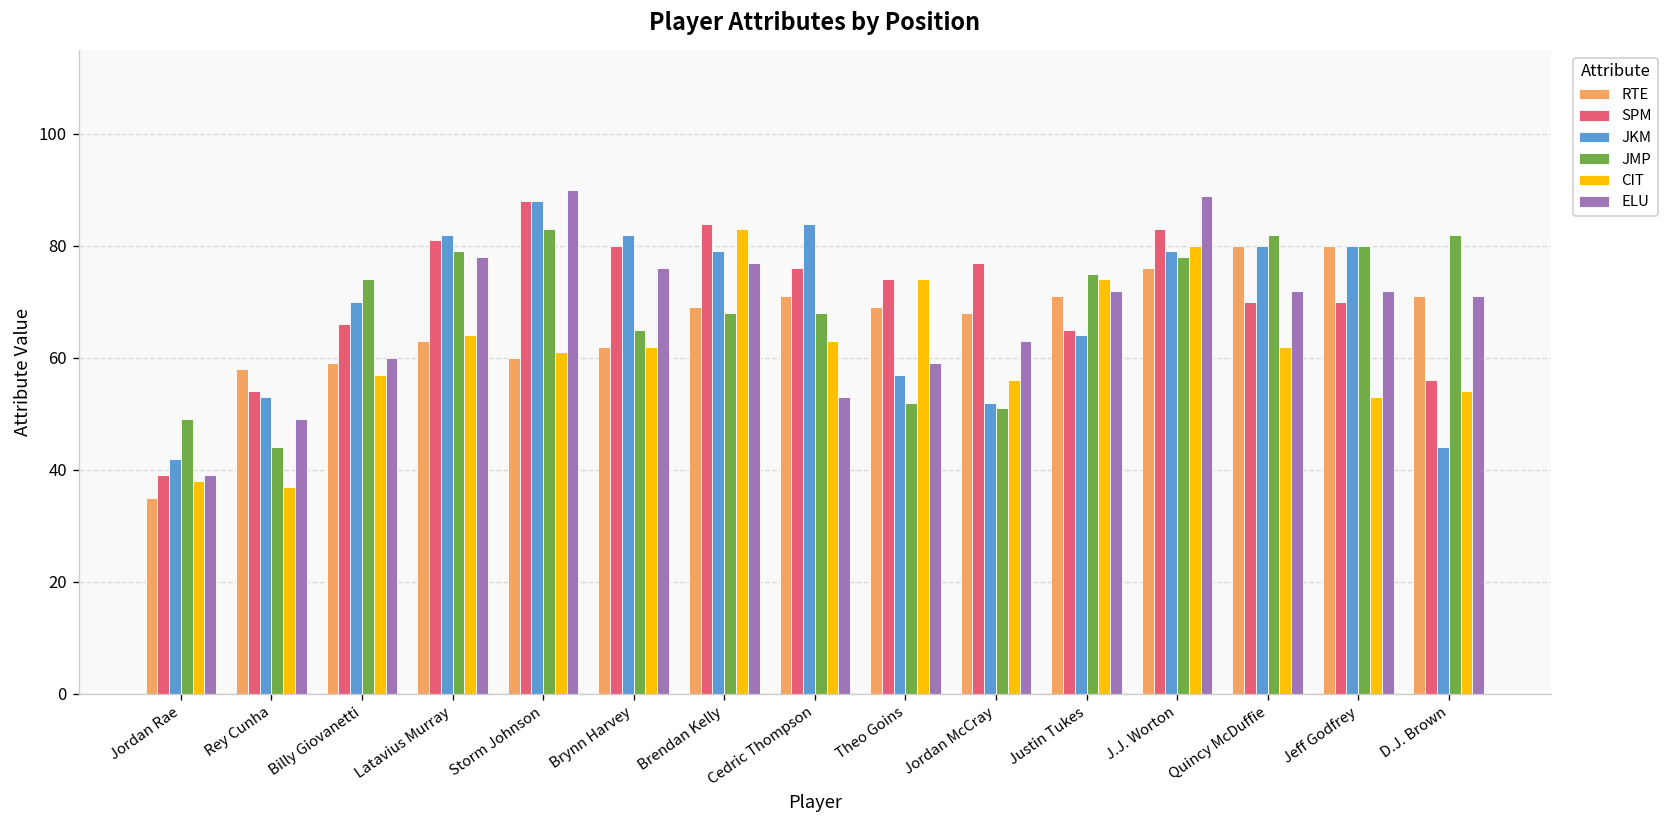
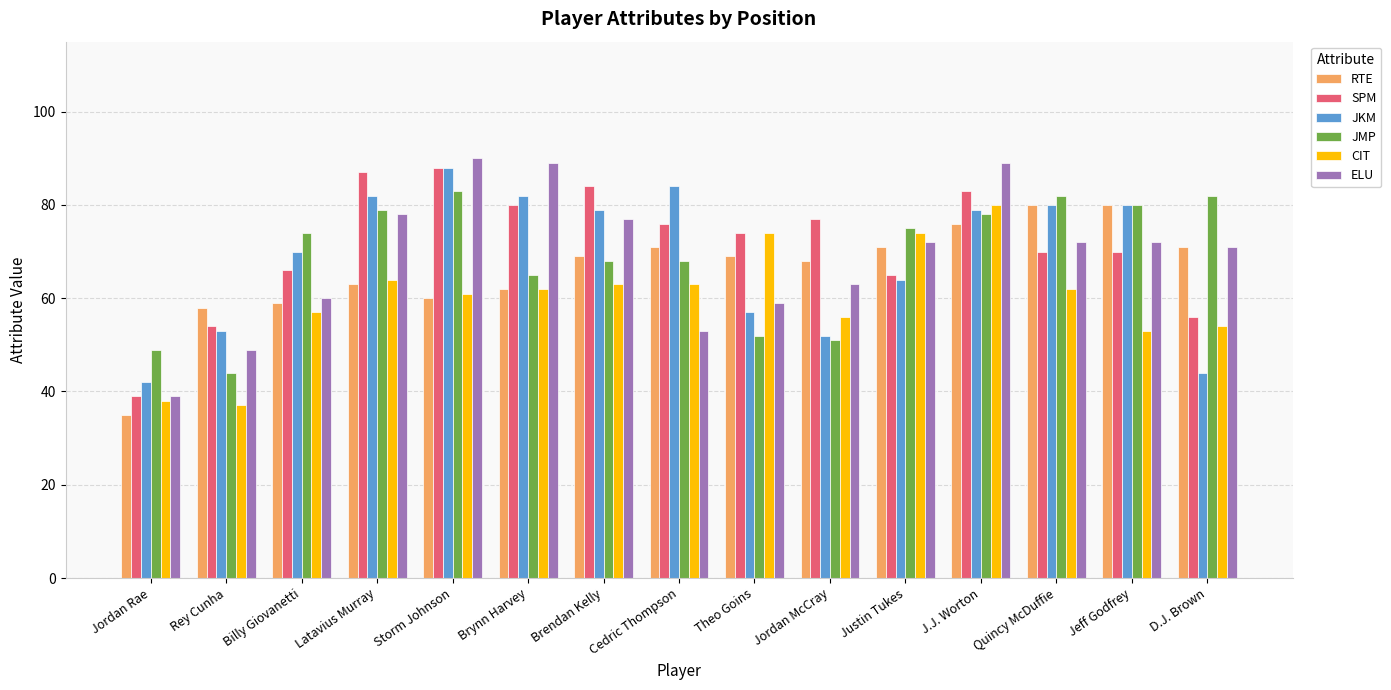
  {
    "RTE": {
      "Jordan Rae": 35,
      "Rey Cunha": 58,
      "Billy Giovanetti": 59,
      "Latavius Murray": 63,
      "Storm Johnson": 60,
      "Brynn Harvey": 62,
      "Brendan Kelly": 69,
      "Cedric Thompson": 71,
      "Theo Goins": 69,
      "Jordan McCray": 68,
      "Justin Tukes": 71,
      "J.J. Worton": 76,
      "Quincy McDuffie": 80,
      "Jeff Godfrey": 80,
      "D.J. Brown": 71
    },
    "SPM": {
      "Jordan Rae": 39,
      "Rey Cunha": 54,
      "Billy Giovanetti": 66,
-     "Latavius Murray": 81,
+     "Latavius Murray": 87,
      "Storm Johnson": 88,
      "Brynn Harvey": 80,
      "Brendan Kelly": 84,
      "Cedric Thompson": 76,
      "Theo Goins": 74,
      "Jordan McCray": 77,
      "Justin Tukes": 65,
      "J.J. Worton": 83,
      "Quincy McDuffie": 70,
      "Jeff Godfrey": 70,
      "D.J. Brown": 56
    },
    "JKM": {
      "Jordan Rae": 42,
      "Rey Cunha": 53,
      "Billy Giovanetti": 70,
      "Latavius Murray": 82,
      "Storm Johnson": 88,
      "Brynn Harvey": 82,
      "Brendan Kelly": 79,
      "Cedric Thompson": 84,
      "Theo Goins": 57,
      "Jordan McCray": 52,
      "Justin Tukes": 64,
      "J.J. Worton": 79,
      "Quincy McDuffie": 80,
      "Jeff Godfrey": 80,
      "D.J. Brown": 44
    },
    "JMP": {
      "Jordan Rae": 49,
      "Rey Cunha": 44,
      "Billy Giovanetti": 74,
      "Latavius Murray": 79,
      "Storm Johnson": 83,
      "Brynn Harvey": 65,
      "Brendan Kelly": 68,
      "Cedric Thompson": 68,
      "Theo Goins": 52,
      "Jordan McCray": 51,
      "Justin Tukes": 75,
      "J.J. Worton": 78,
      "Quincy McDuffie": 82,
      "Jeff Godfrey": 80,
      "D.J. Brown": 82
    },
    "CIT": {
      "Jordan Rae": 38,
      "Rey Cunha": 37,
      "Billy Giovanetti": 57,
      "Latavius Murray": 64,
      "Storm Johnson": 61,
      "Brynn Harvey": 62,
-     "Brendan Kelly": 83,
+     "Brendan Kelly": 63,
      "Cedric Thompson": 63,
      "Theo Goins": 74,
      "Jordan McCray": 56,
      "Justin Tukes": 74,
      "J.J. Worton": 80,
      "Quincy McDuffie": 62,
      "Jeff Godfrey": 53,
      "D.J. Brown": 54
    },
    "ELU": {
      "Jordan Rae": 39,
      "Rey Cunha": 49,
      "Billy Giovanetti": 60,
      "Latavius Murray": 78,
      "Storm Johnson": 90,
-     "Brynn Harvey": 76,
+     "Brynn Harvey": 89,
      "Brendan Kelly": 77,
      "Cedric Thompson": 53,
      "Theo Goins": 59,
      "Jordan McCray": 63,
      "Justin Tukes": 72,
      "J.J. Worton": 89,
      "Quincy McDuffie": 72,
      "Jeff Godfrey": 72,
      "D.J. Brown": 71
    }
  }
